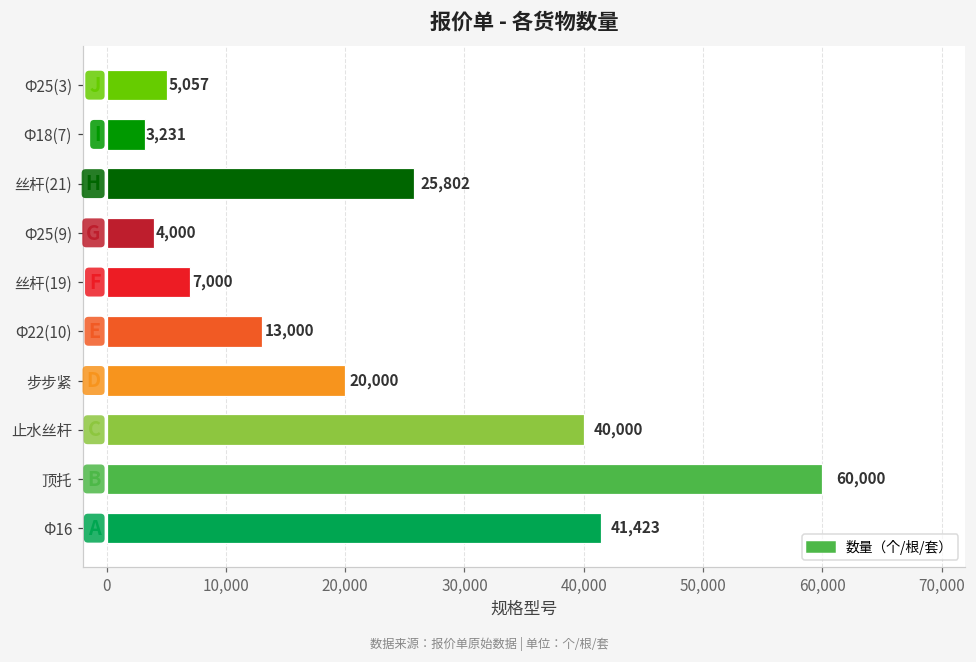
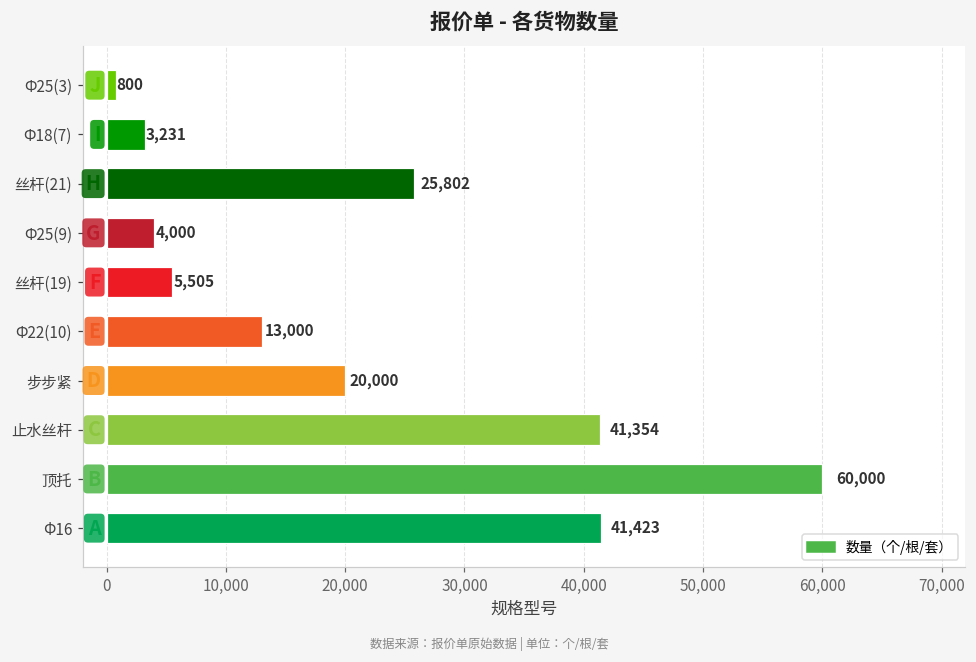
  {
-   "Ф25(3)": "5,057",
+   "Ф25(3)": "800",
    "Ф18(7)": "3,231",
    "丝杆(21)": "25,802",
    "Ф25(9)": "4,000",
-   "丝杆(19)": "7,000",
+   "丝杆(19)": "5,505",
    "Ф22(10)": "13,000",
    "步步紧": "20,000",
-   "止水丝杆": "40,000",
+   "止水丝杆": "41,354",
    "顶托": "60,000",
    "Φ16": "41,423"
  }
